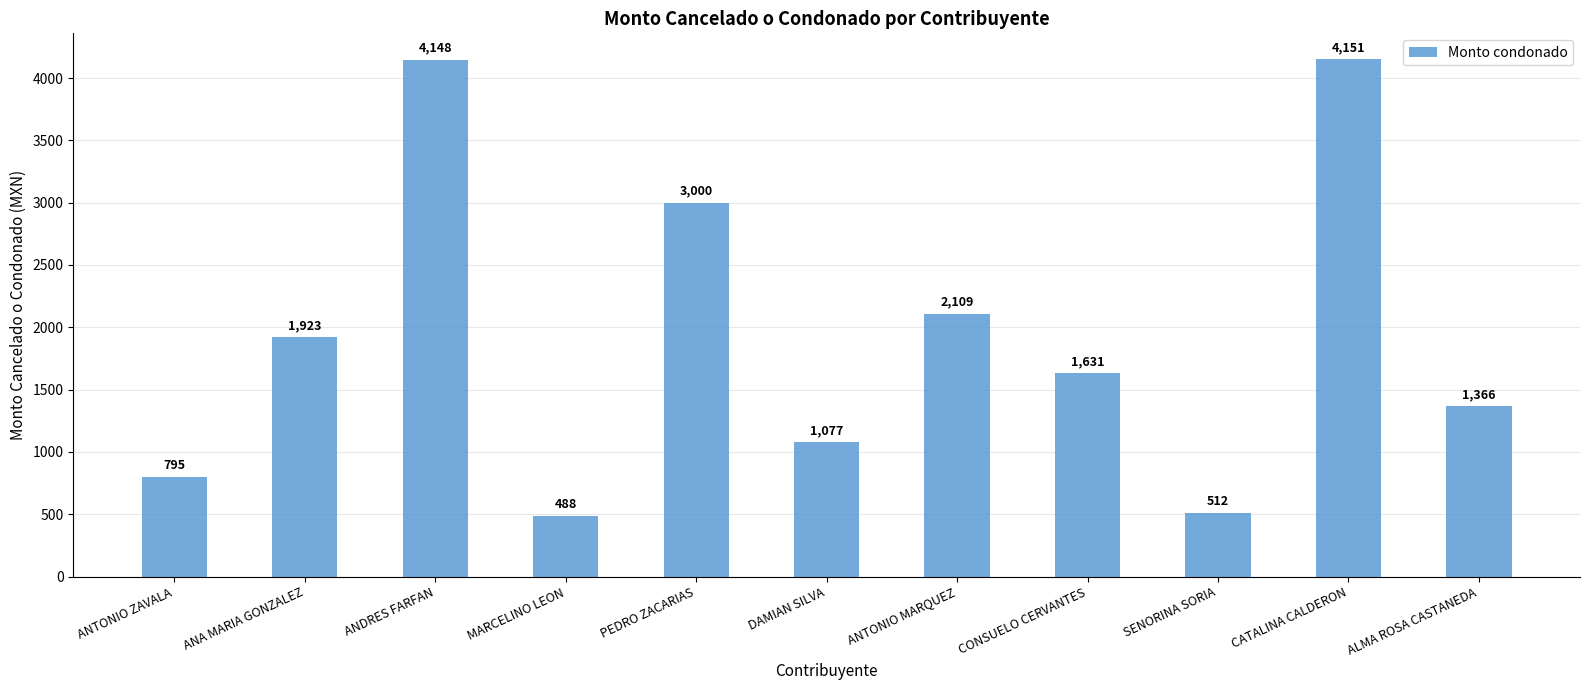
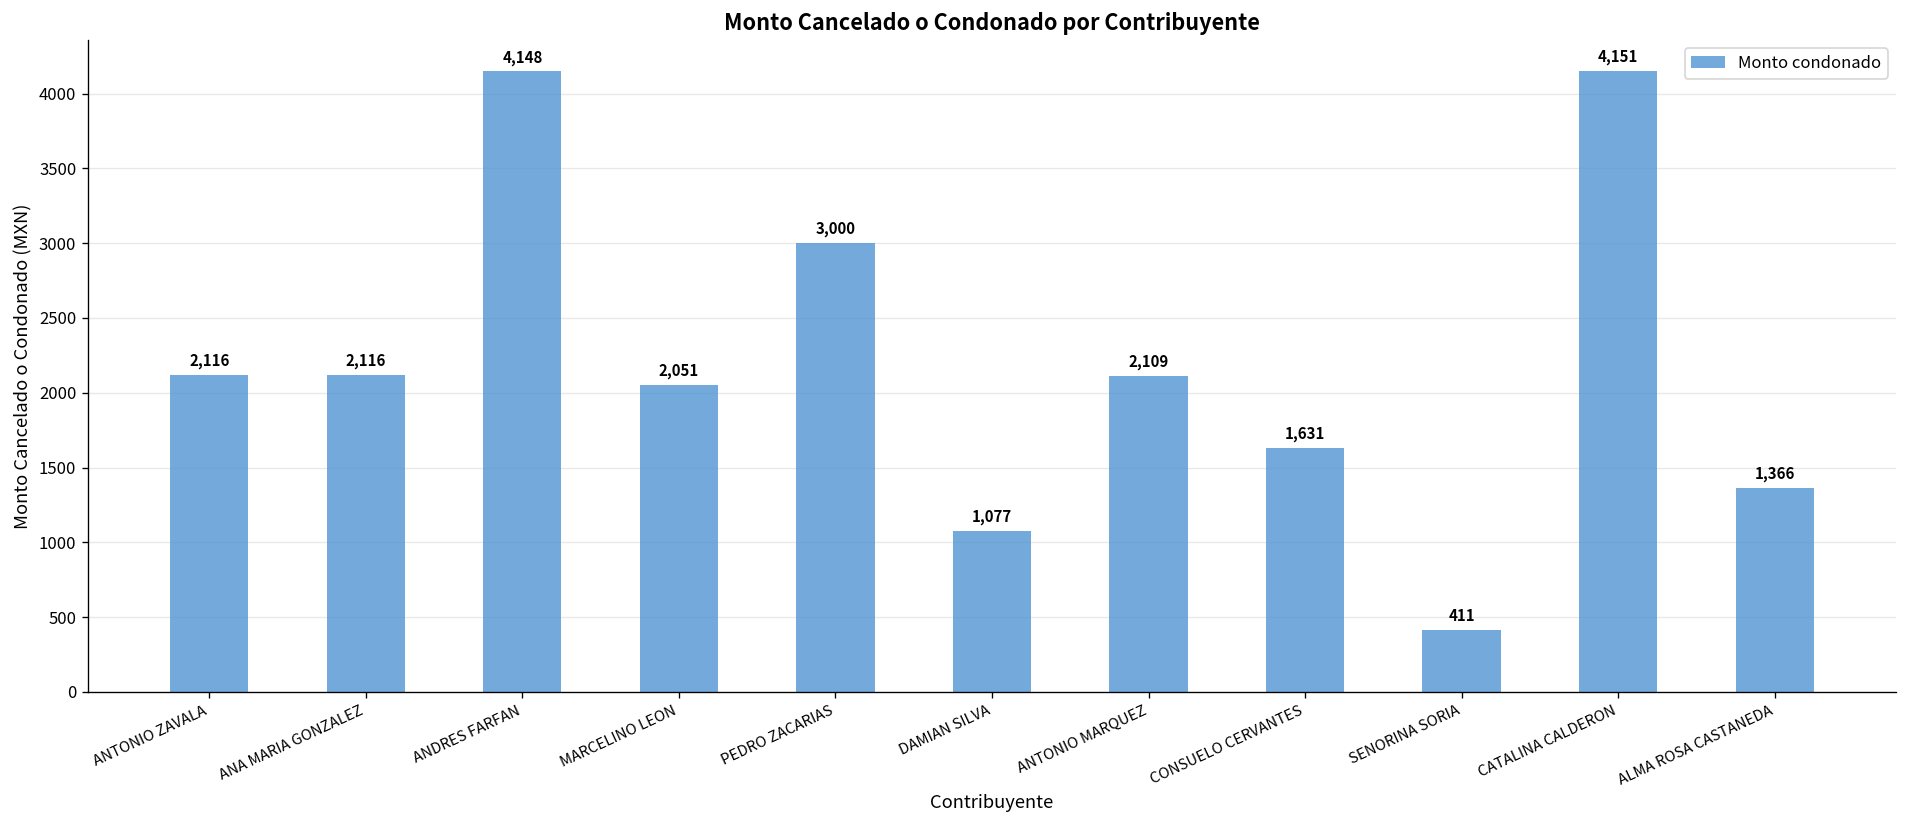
  {
-   "ANTONIO ZAVALA": "795",
-   "ANA MARIA GONZALEZ": "1,923",
+   "ANTONIO ZAVALA": "2,116",
+   "ANA MARIA GONZALEZ": "2,116",
    "ANDRES FARFAN": "4,148",
-   "MARCELINO LEON": "488",
+   "MARCELINO LEON": "2,051",
    "PEDRO ZACARIAS": "3,000",
    "DAMIAN SILVA": "1,077",
    "ANTONIO MARQUEZ": "2,109",
    "CONSUELO CERVANTES": "1,631",
-   "SENORINA SORIA": "512",
+   "SENORINA SORIA": "411",
    "CATALINA CALDERON": "4,151",
    "ALMA ROSA CASTANEDA": "1,366"
  }
